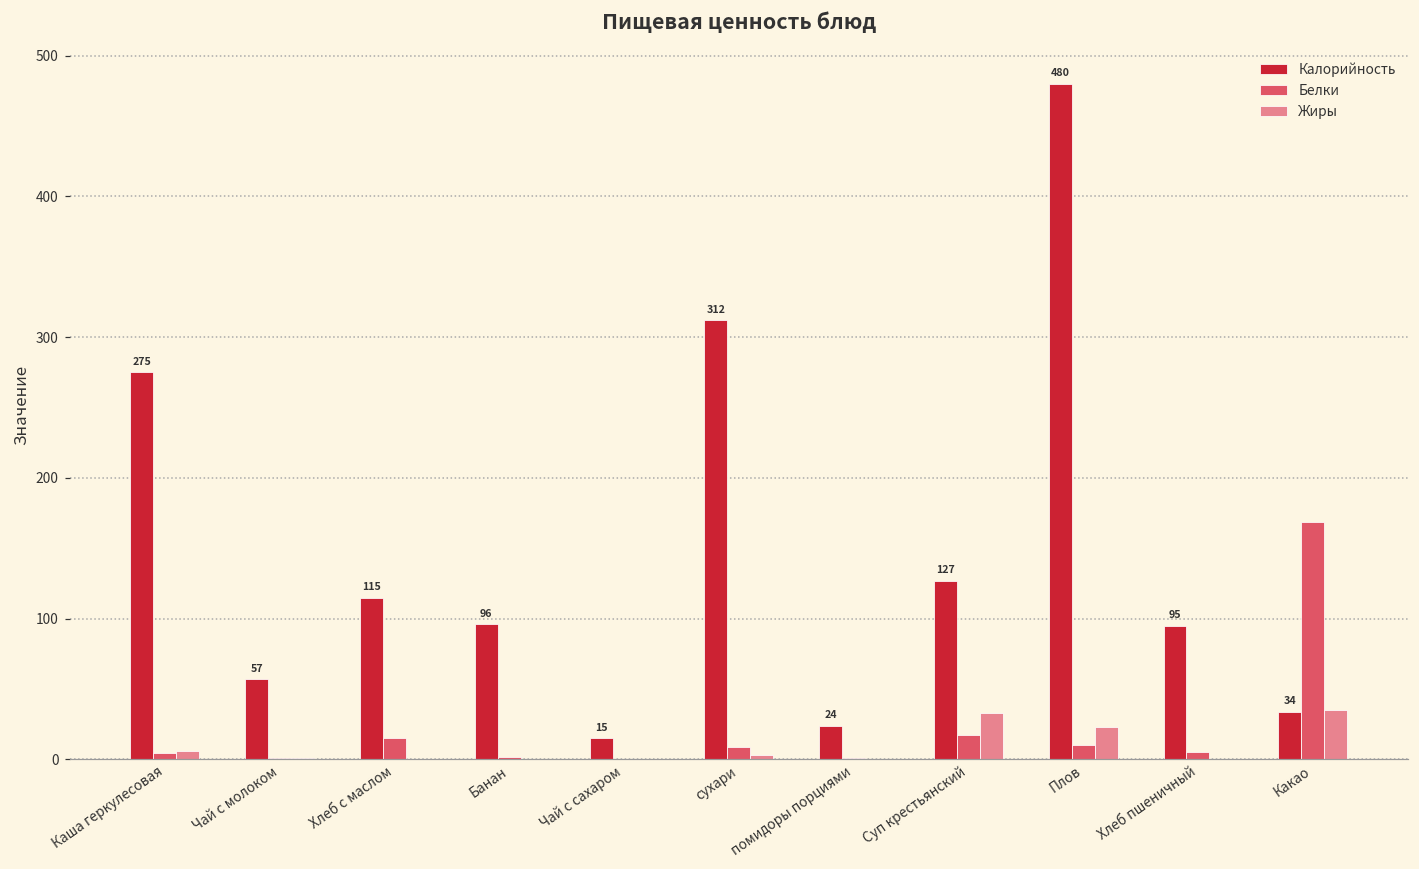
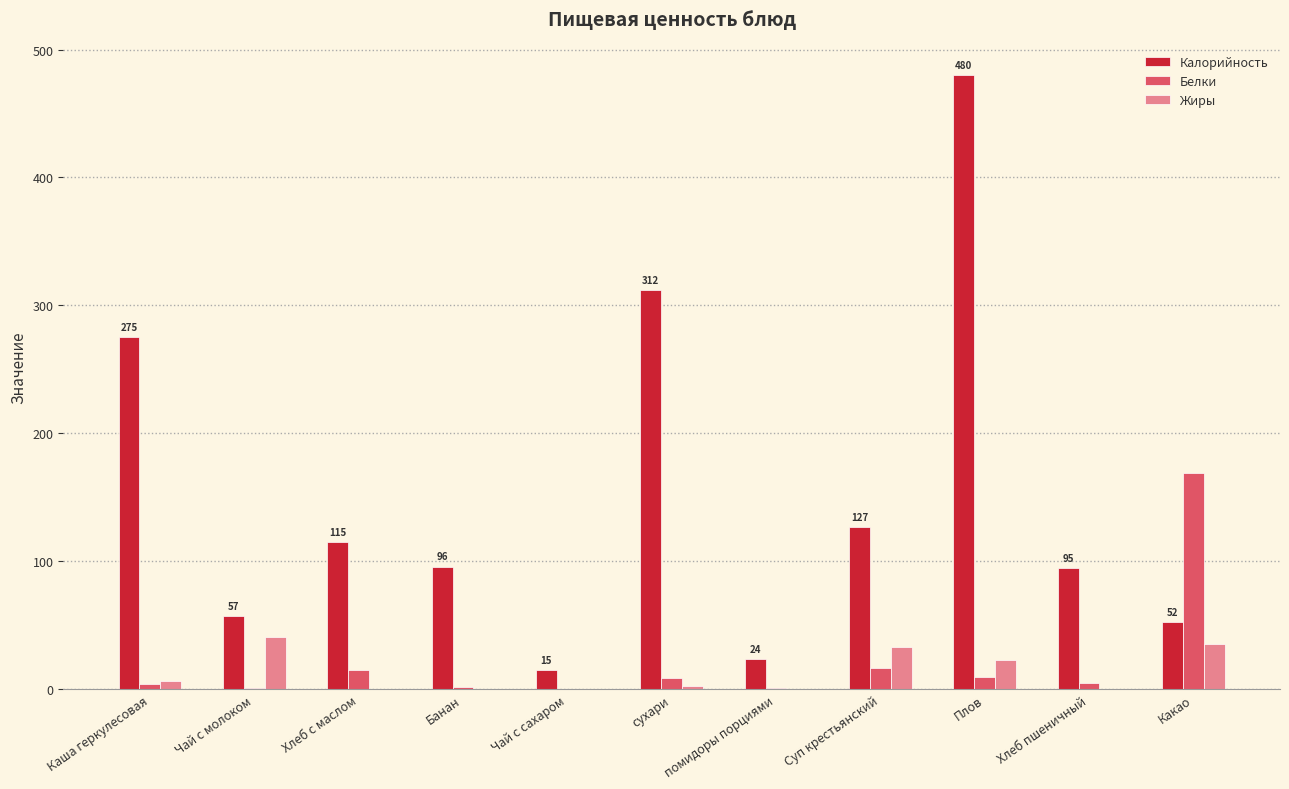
  {
    "Калорийность": {
      "Каша геркулесовая": 275,
      "Чай с молоком": 57,
      "Хлеб с маслом": 115,
      "Банан": 96,
      "Чай с сахаром": 15,
      "сухари": 312,
      "помидоры порциями": 24,
      "Суп крестьянский": 127,
      "Плов": 480,
      "Хлеб пшеничный": 95,
-     "Какао": 34
+     "Какао": 52
    },
    "Белки": {
      "Каша геркулесовая": 5,
      "Хлеб с маслом": 15,
      "Чай с сахаром": 0,
      "сухари": 9,
      "Суп крестьянский": 17,
      "Плов": 10,
      "Хлеб пшеничный": 5,
      "Какао": 169
    },
    "Жиры": {
      "Каша геркулесовая": 6,
-     "Чай с молоком": 1,
+     "Чай с молоком": 41,
      "Чай с сахаром": 0,
      "сухари": 3,
      "помидоры порциями": 0,
      "Суп крестьянский": 33,
      "Плов": 23,
      "Хлеб пшеничный": 0,
      "Какао": 35
    }
  }
